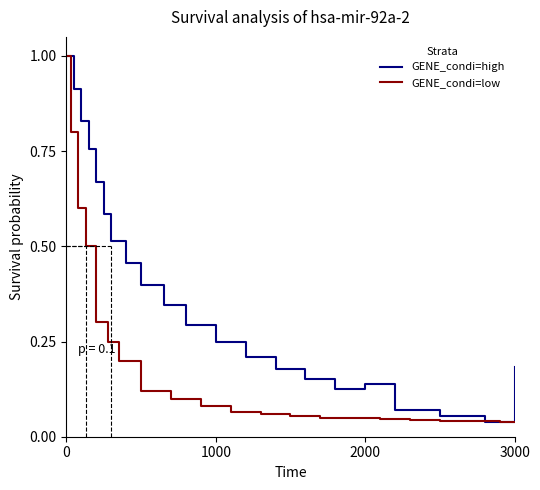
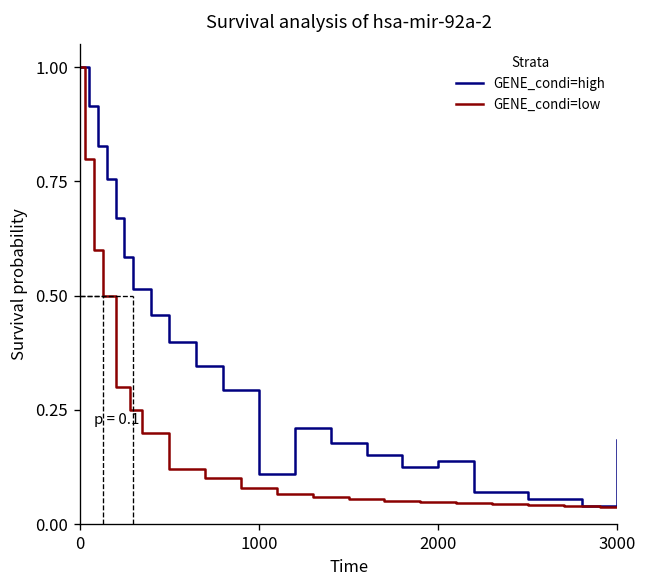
  {
    "GENE_condi=high": {
-     "1000": 0.25,
+     "1000": 0.11,
      "2000": 0.14,
      "3000": 0.18
    },
    "GENE_condi=low": {
      "3000": 0.04
    }
  }
